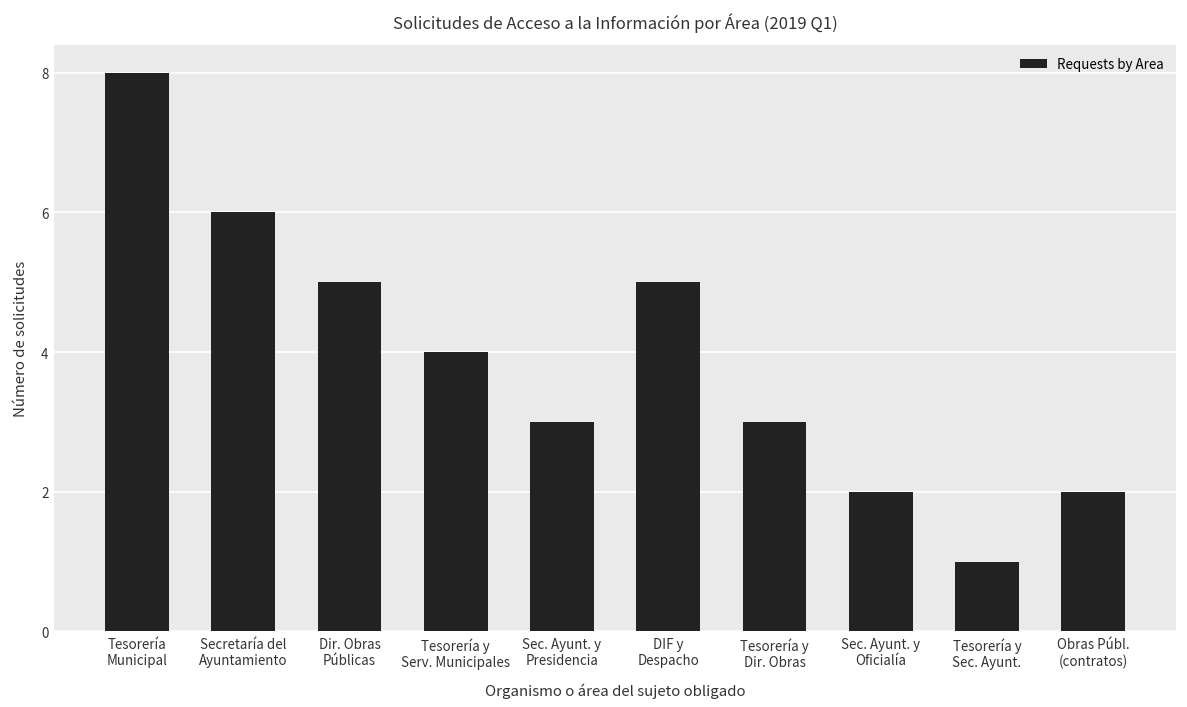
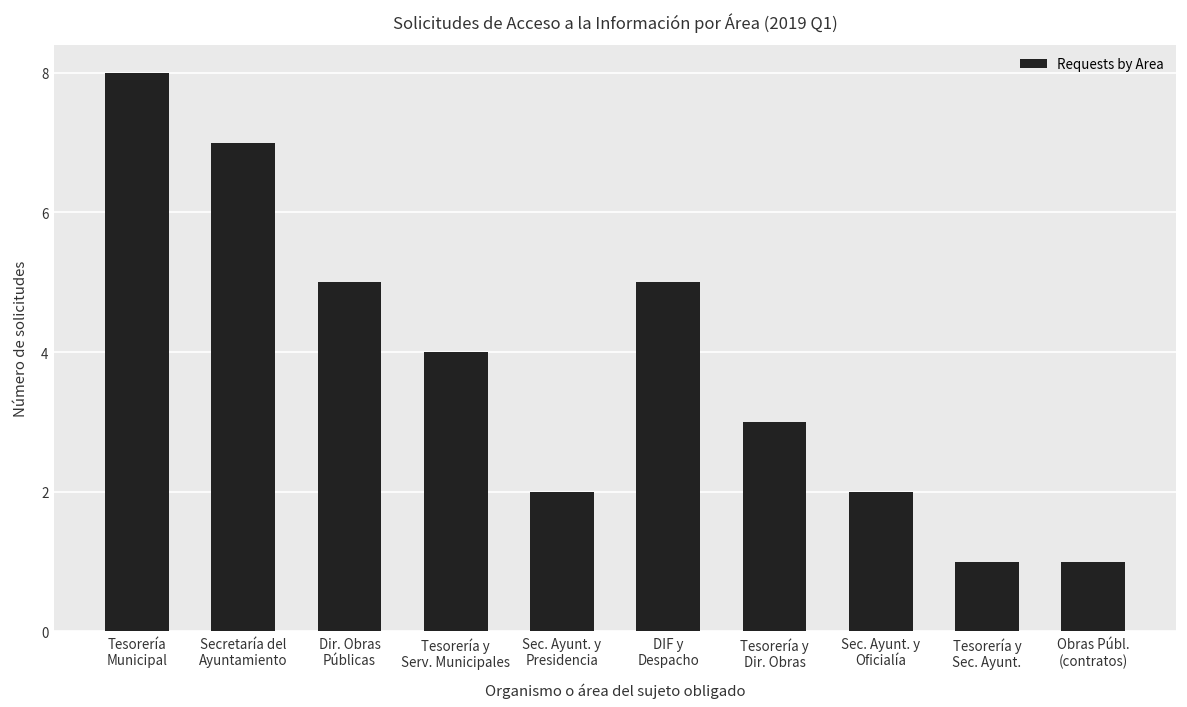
  {
    "Tesorería Municipal": 8,
-   "Secretaría del Ayuntamiento": 6,
+   "Secretaría del Ayuntamiento": 7,
    "Dir. Obras Públicas": 5,
    "Tesorería y Serv. Municipales": 4,
-   "Sec. Ayunt. y Presidencia": 3,
+   "Sec. Ayunt. y Presidencia": 2,
    "DIF y Despacho": 5,
    "Tesorería y Dir. Obras": 3,
    "Sec. Ayunt. y Oficialía": 2,
    "Tesorería y Sec. Ayunt.": 1,
-   "Obras Públ. (contratos)": 2
+   "Obras Públ. (contratos)": 1
  }
